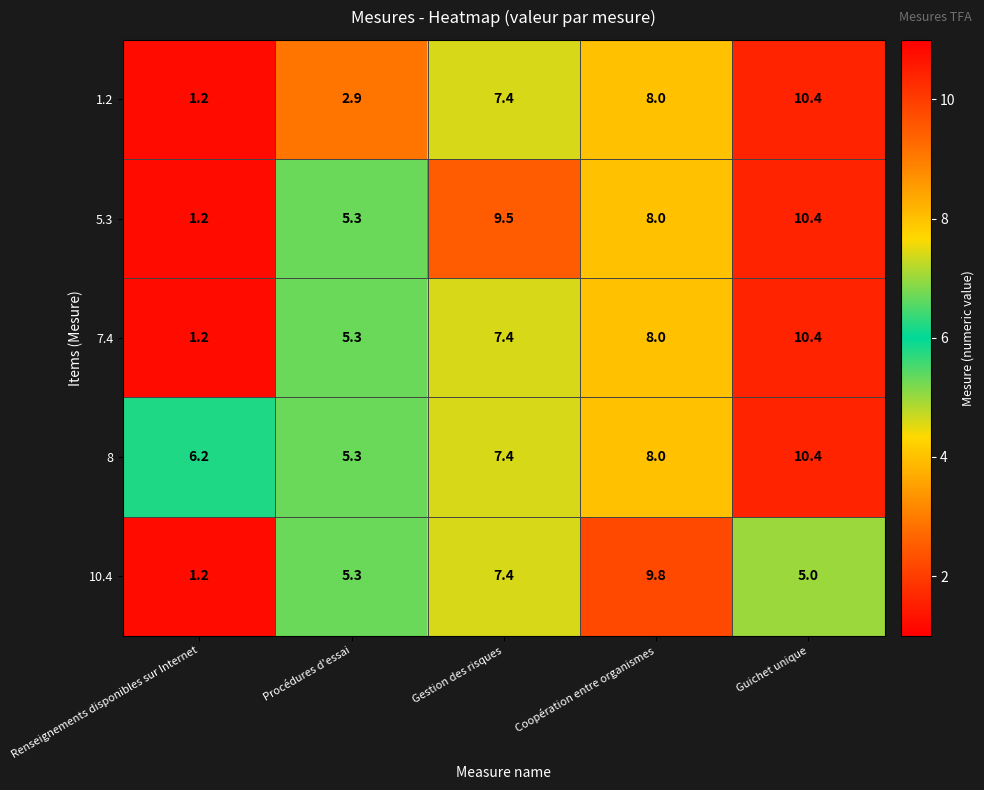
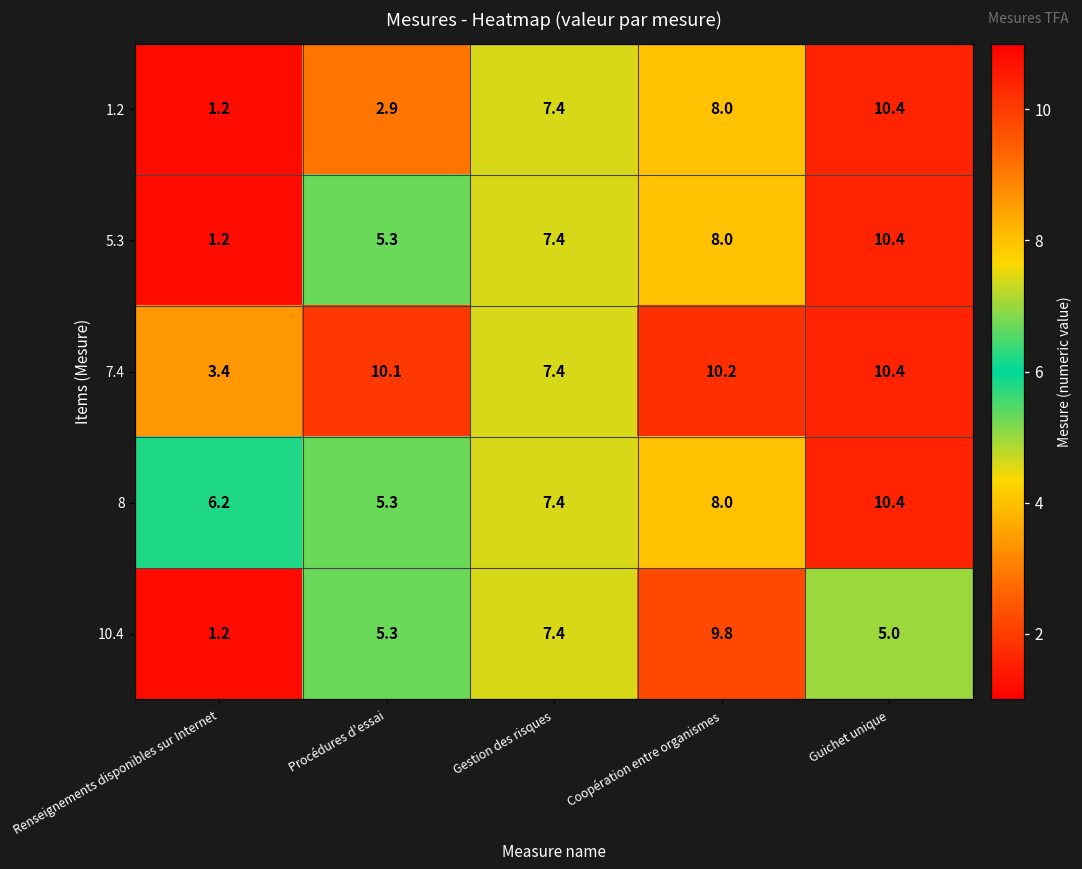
  {
    "1.2": {
      "Renseignements disponibles sur Internet": 1.2,
      "Procédures d'essai": 2.9,
      "Gestion des risques": 7.4,
      "Coopération entre organismes": 8.0,
      "Guichet unique": 10.4
    },
    "5.3": {
      "Renseignements disponibles sur Internet": 1.2,
      "Procédures d'essai": 5.3,
-     "Gestion des risques": 9.5,
+     "Gestion des risques": 7.4,
      "Coopération entre organismes": 8.0,
      "Guichet unique": 10.4
    },
    "7.4": {
-     "Renseignements disponibles sur Internet": 1.2,
-     "Procédures d'essai": 5.3,
+     "Renseignements disponibles sur Internet": 3.4,
+     "Procédures d'essai": 10.1,
      "Gestion des risques": 7.4,
-     "Coopération entre organismes": 8.0,
+     "Coopération entre organismes": 10.2,
      "Guichet unique": 10.4
    },
    "8": {
      "Renseignements disponibles sur Internet": 6.2,
      "Procédures d'essai": 5.3,
      "Gestion des risques": 7.4,
      "Coopération entre organismes": 8.0,
      "Guichet unique": 10.4
    },
    "10.4": {
      "Renseignements disponibles sur Internet": 1.2,
      "Procédures d'essai": 5.3,
      "Gestion des risques": 7.4,
      "Coopération entre organismes": 9.8,
      "Guichet unique": 5.0
    }
  }
